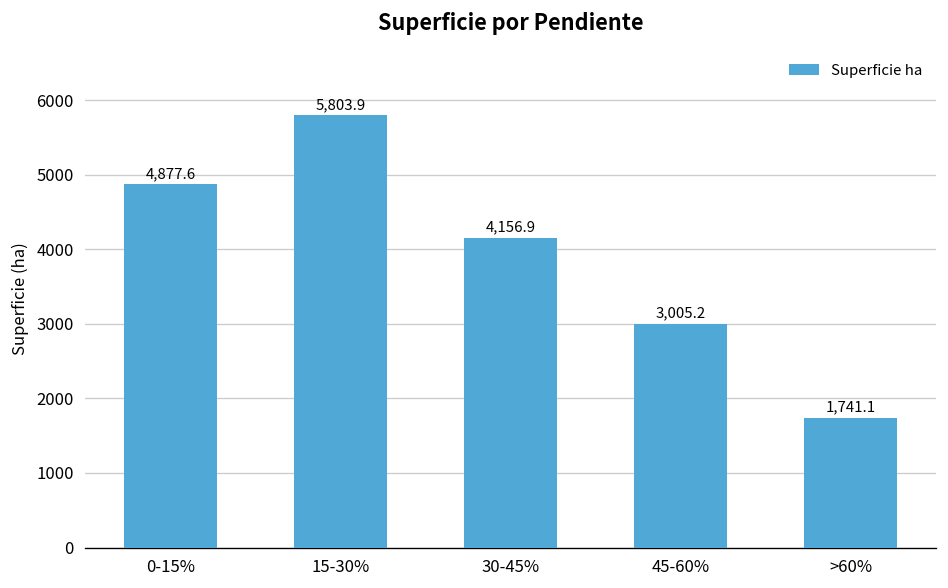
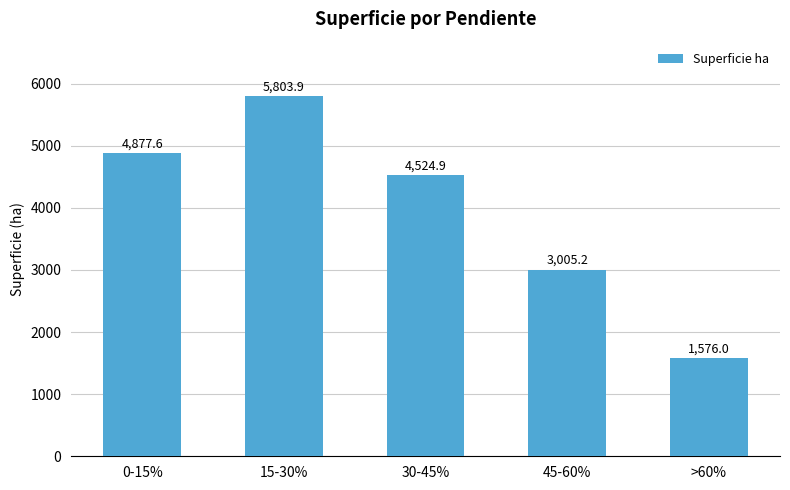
  {
    "0-15%": "4,877.6",
    "15-30%": "5,803.9",
-   "30-45%": "4,156.9",
+   "30-45%": "4,524.9",
    "45-60%": "3,005.2",
-   ">60%": "1,741.1"
+   ">60%": "1,576.0"
  }
